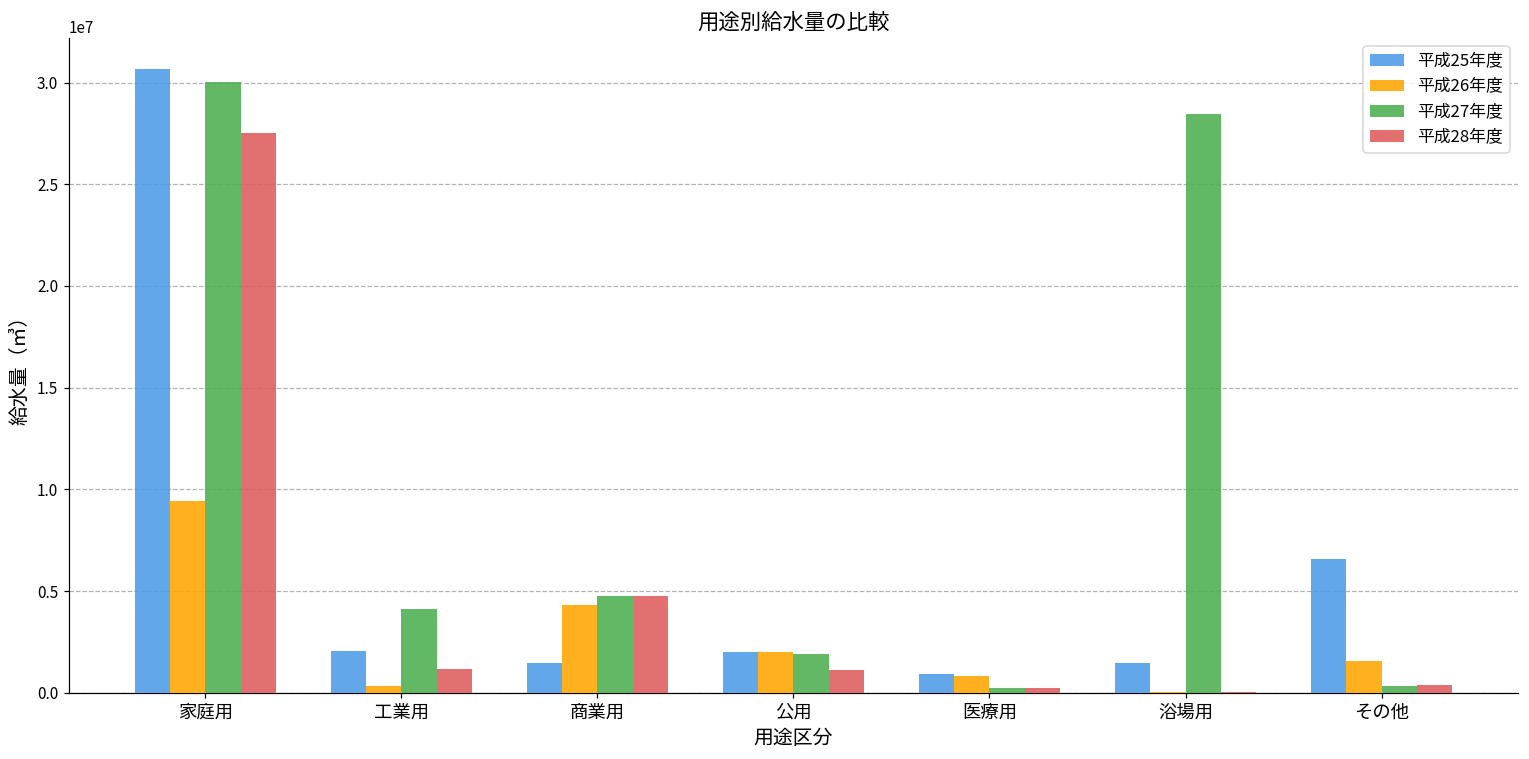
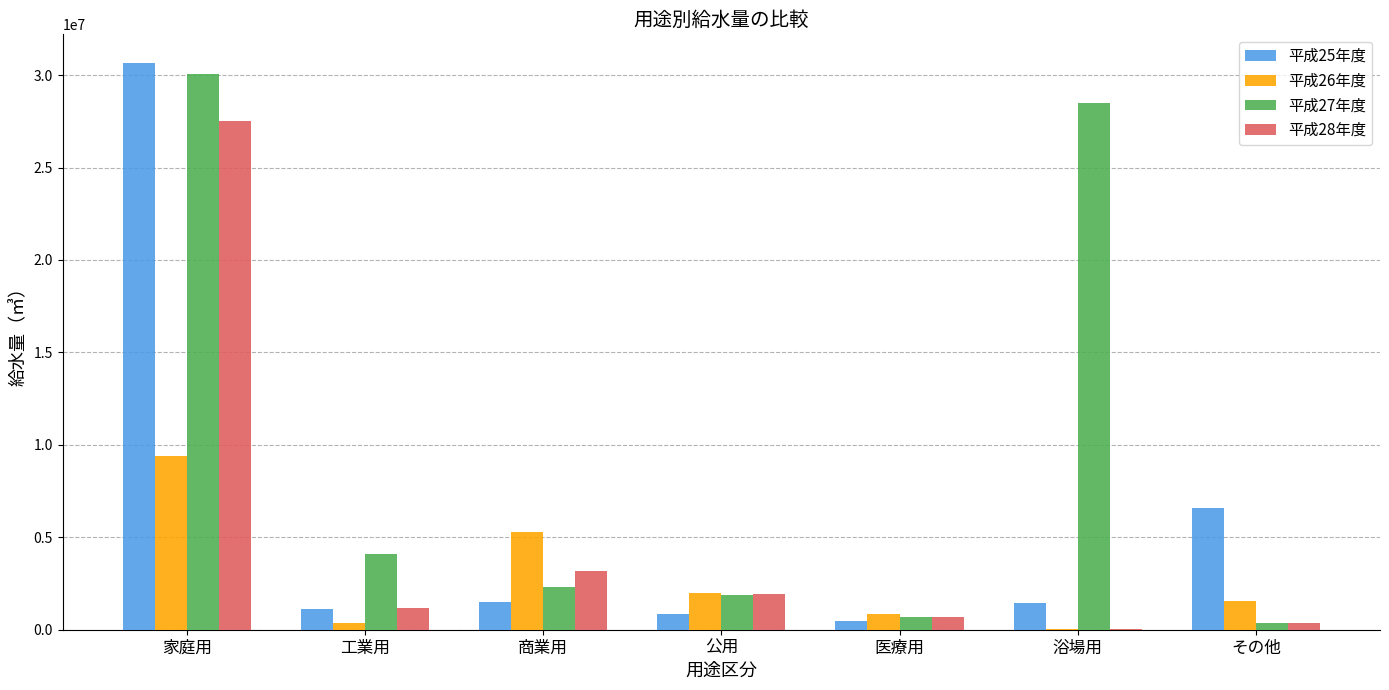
  {
    "平成25年度": {
      "家庭用": 30700000,
-     "工業用": 2000000,
+     "工業用": 1100000,
      "商業用": 1500000,
-     "公用": 2000000,
-     "医療用": 900000,
+     "公用": 800000,
+     "医療用": 500000,
      "浴場用": 1400000,
      "その他": 6600000
    },
    "平成26年度": {
      "家庭用": 9400000,
      "工業用": 300000,
-     "商業用": 4300000,
+     "商業用": 5300000,
      "公用": 2000000,
      "医療用": 800000,
      "その他": 1500000
    },
    "平成27年度": {
      "家庭用": 30000000,
      "工業用": 4100000,
-     "商業用": 4800000,
+     "商業用": 2300000,
      "公用": 1900000,
-     "医療用": 200000,
+     "医療用": 700000,
      "浴場用": 28500000,
      "その他": 400000
    },
    "平成28年度": {
      "家庭用": 27500000,
      "工業用": 1200000,
-     "商業用": 4800000,
-     "公用": 1100000,
-     "医療用": 200000,
+     "商業用": 3100000,
+     "公用": 2000000,
+     "医療用": 700000,
      "その他": 400000
    }
  }
